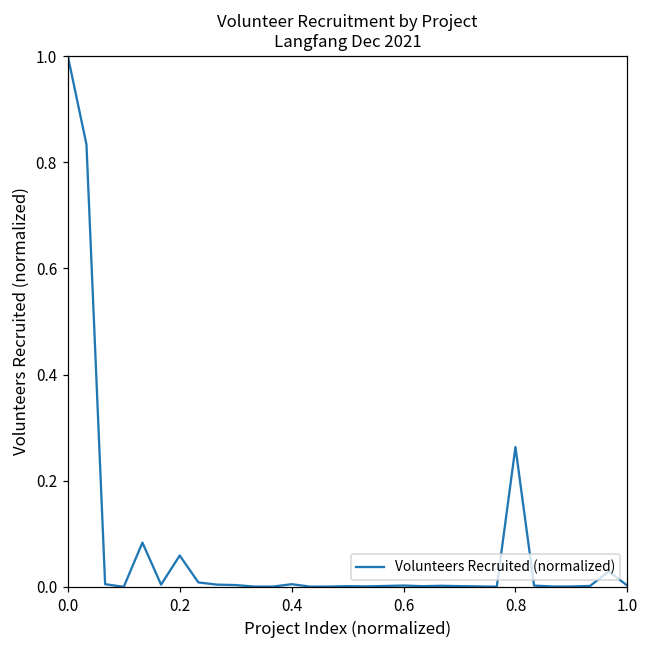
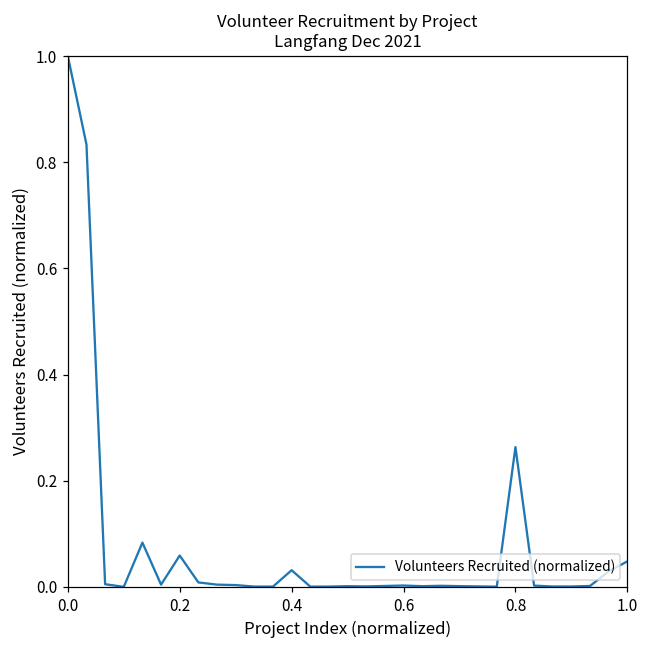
  {
    "0.0": 1.00,
    "0.2": 0.06,
-   "0.4": 0.01,
+   "0.4": 0.03,
    "0.6": 0.00,
    "0.8": 0.26,
-   "1.0": 0.00
+   "1.0": 0.05
  }
